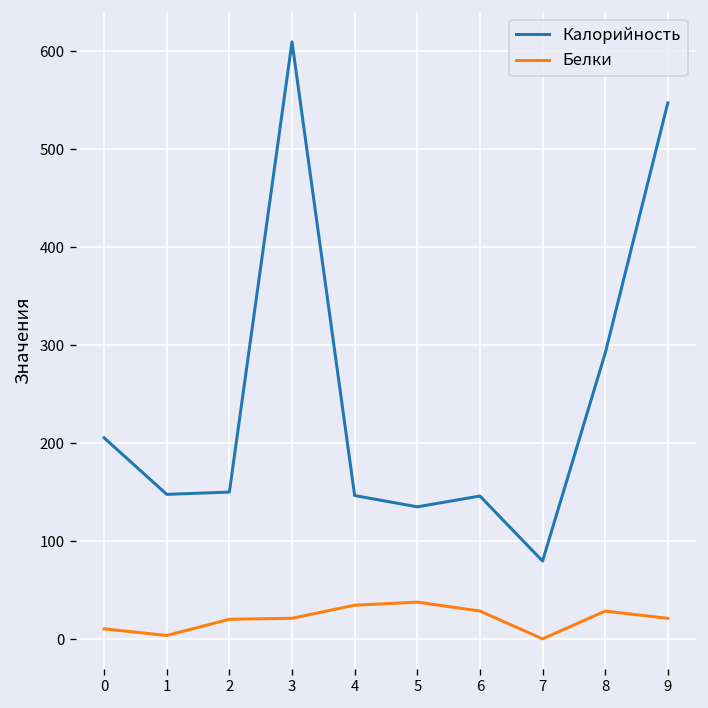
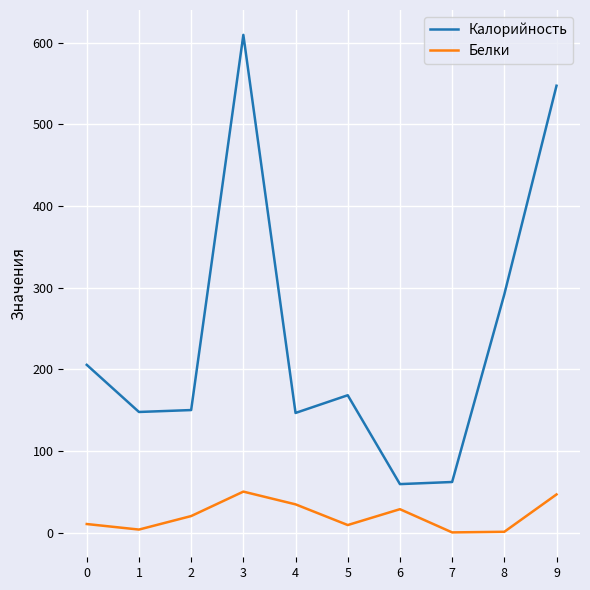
  {
    "Калорийность": {
      "0": 210,
      "1": 150,
      "2": 150,
      "3": 610,
      "4": 150,
-     "5": 140,
-     "6": 150,
-     "7": 80,
+     "5": 170,
+     "6": 60,
+     "7": 60,
      "8": 290,
      "9": 550
    },
    "Белки": {
      "0": 10,
      "1": 0,
      "2": 20,
-     "3": 20,
+     "3": 50,
      "4": 30,
-     "5": 40,
+     "5": 10,
      "6": 30,
      "7": 0,
-     "8": 30,
-     "9": 20
+     "8": 0,
+     "9": 50
    }
  }
